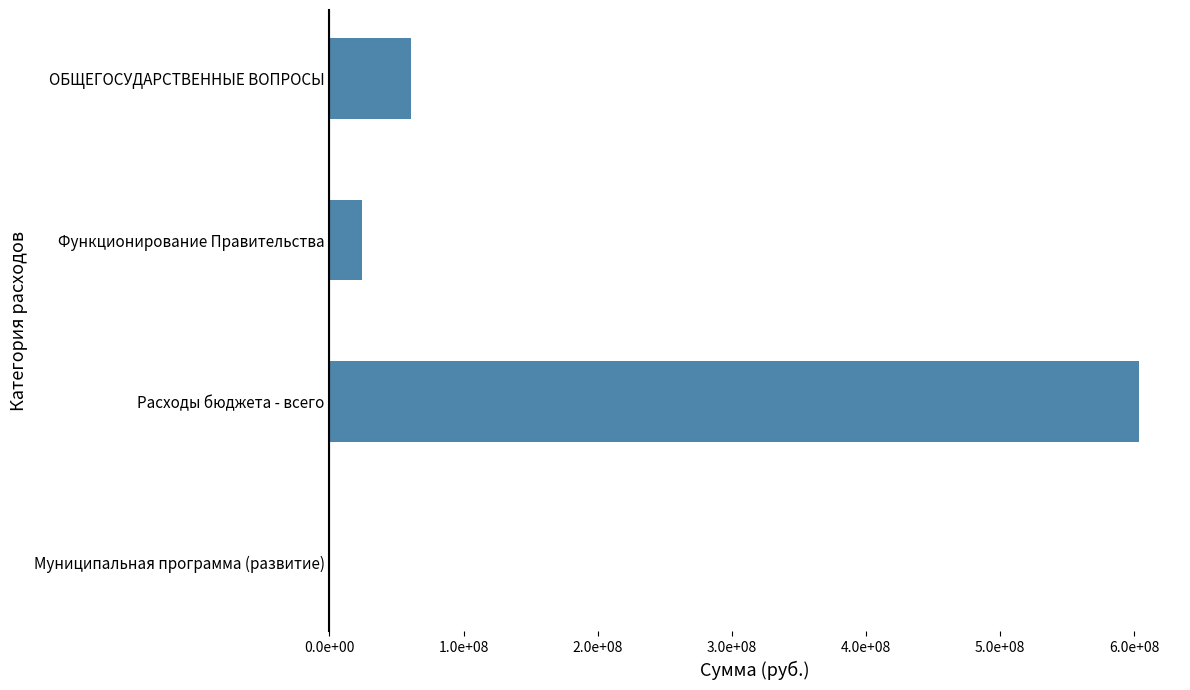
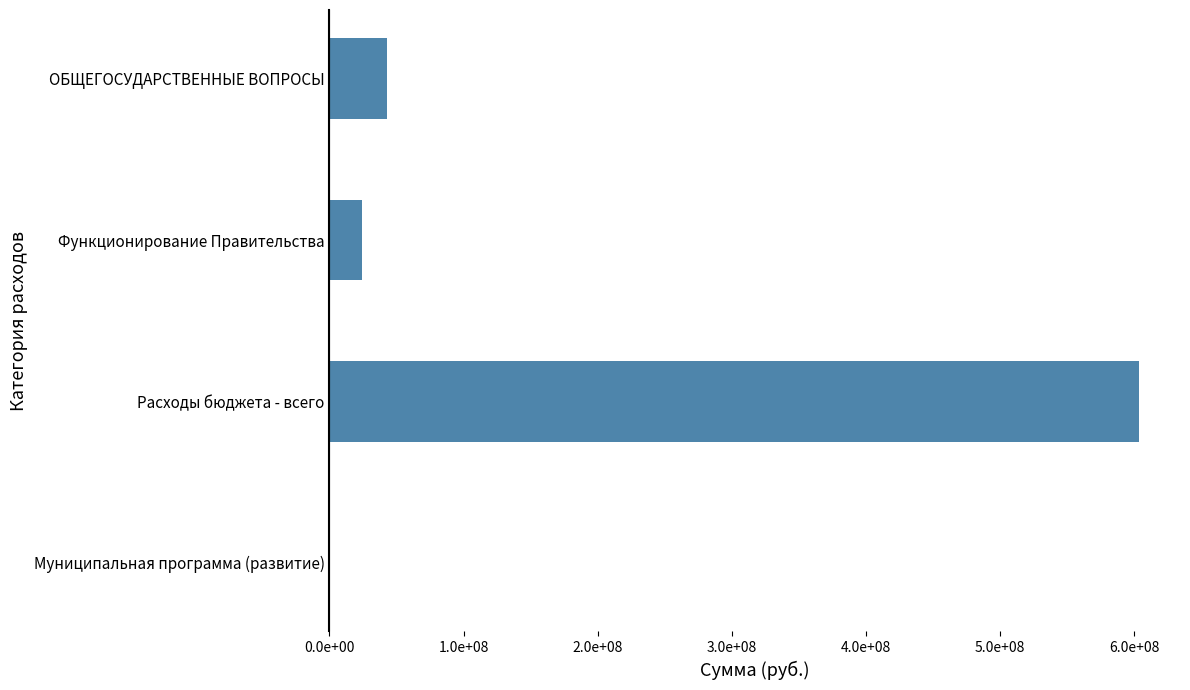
  {
-   "ОБЩЕГОСУДАРСТВЕННЫЕ ВОПРОСЫ": 61000000,
+   "ОБЩЕГОСУДАРСТВЕННЫЕ ВОПРОСЫ": 43000000,
    "Функционирование Правительства": 25000000,
    "Расходы бюджета - всего": 604000000
  }
